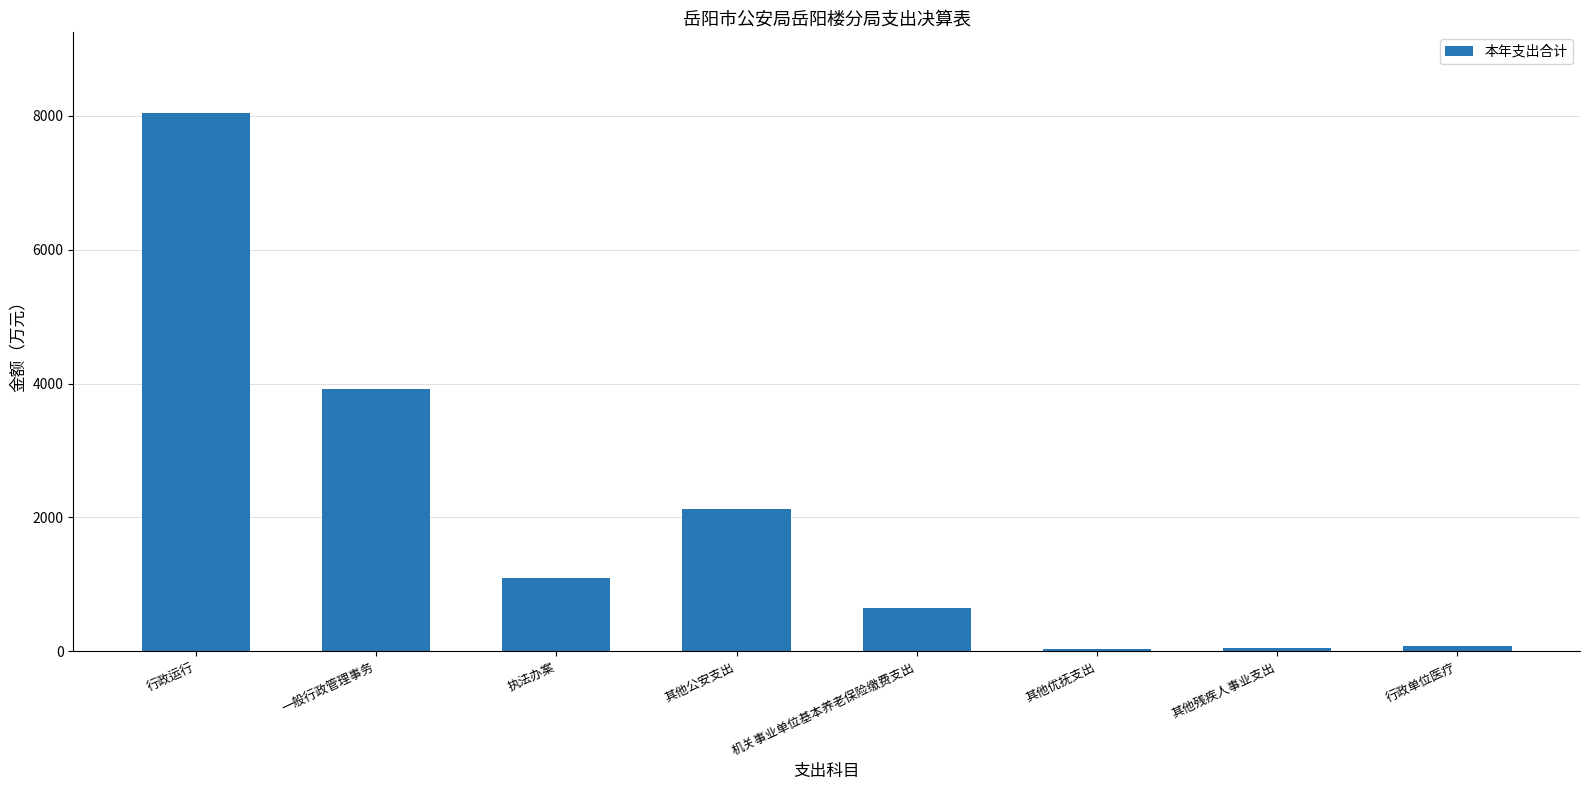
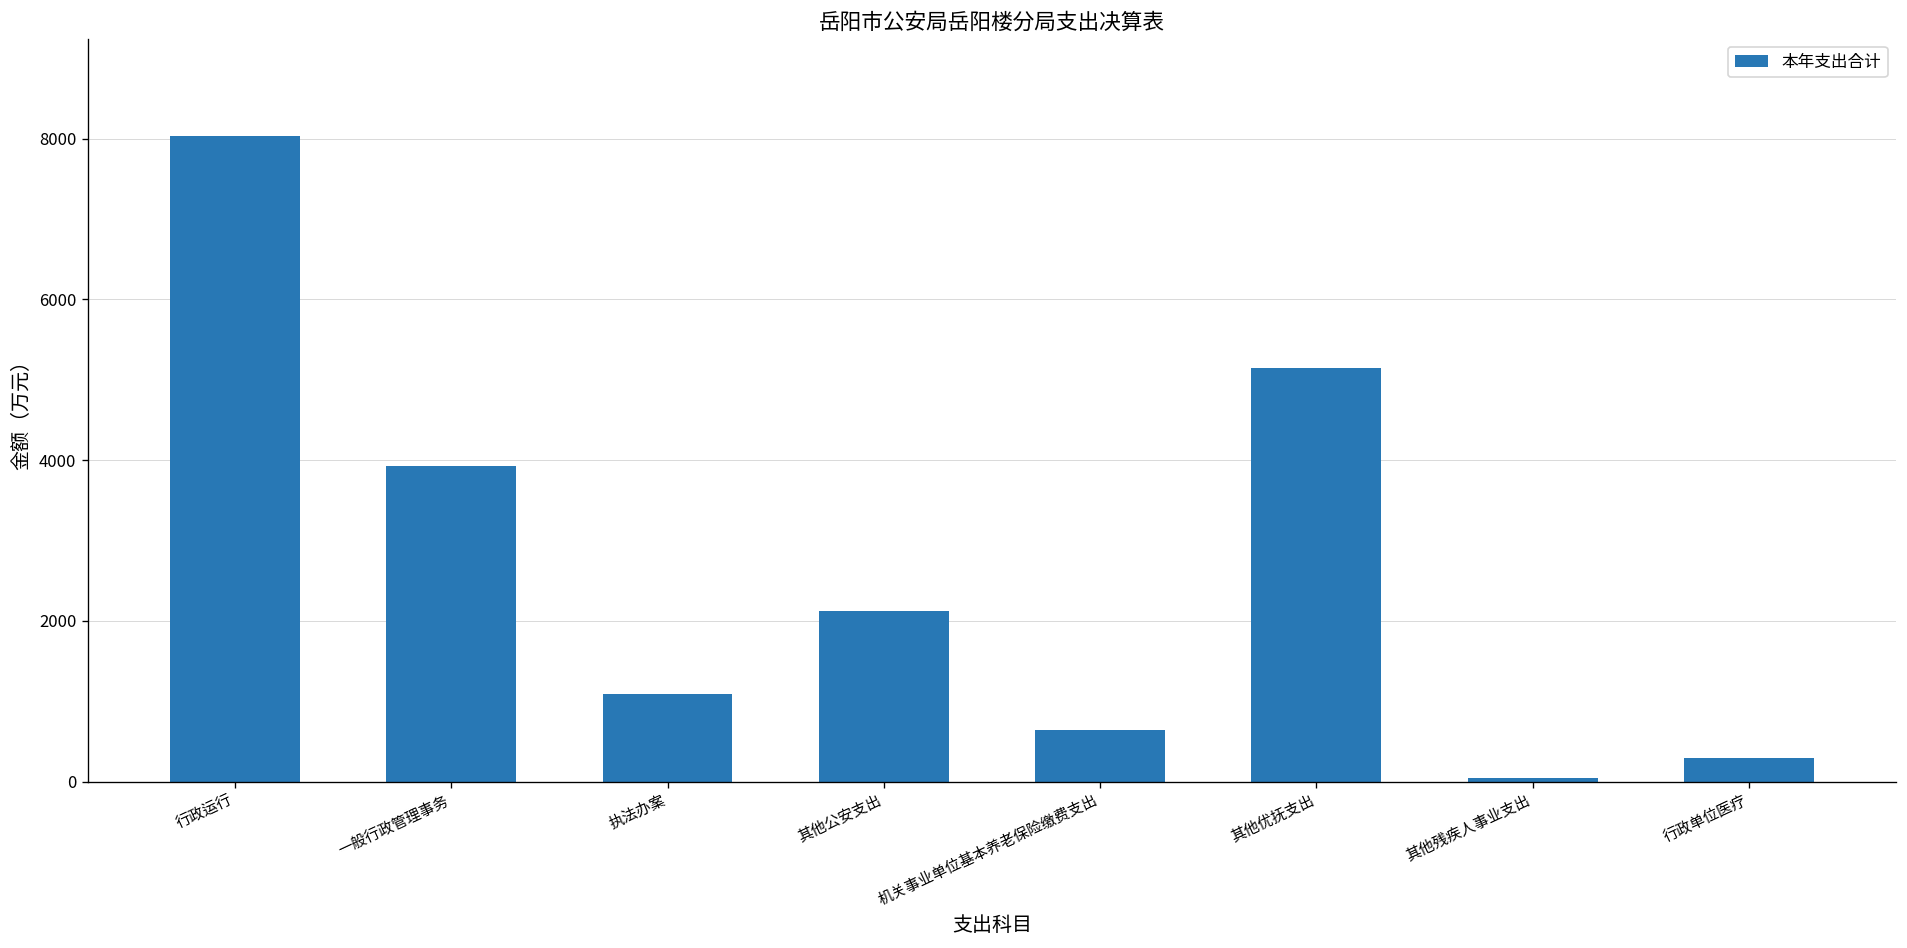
  {
    "行政运行": 8000,
    "一般行政管理事务": 3900,
    "执法办案": 1100,
    "其他公安支出": 2100,
    "机关事业单位基本养老保险缴费支出": 600,
-   "其他优抚支出": 0,
+   "其他优抚支出": 5100,
    "其他残疾人事业支出": 0,
-   "行政单位医疗": 100
+   "行政单位医疗": 300
  }
